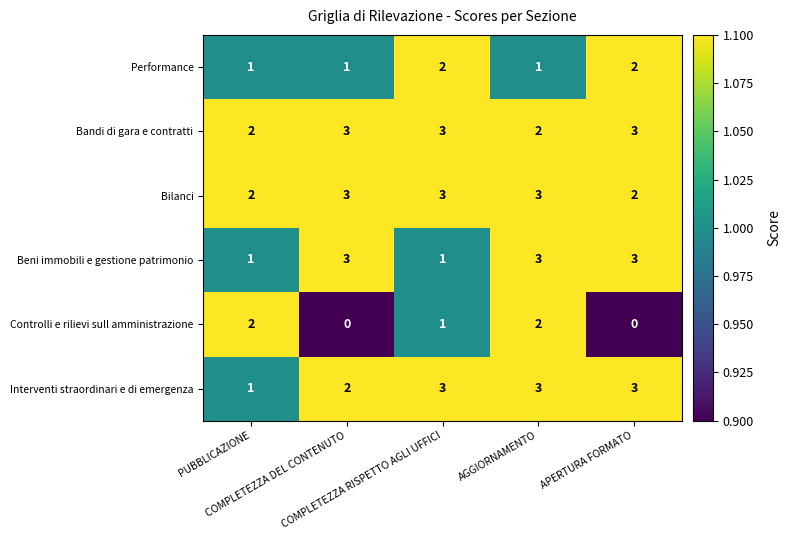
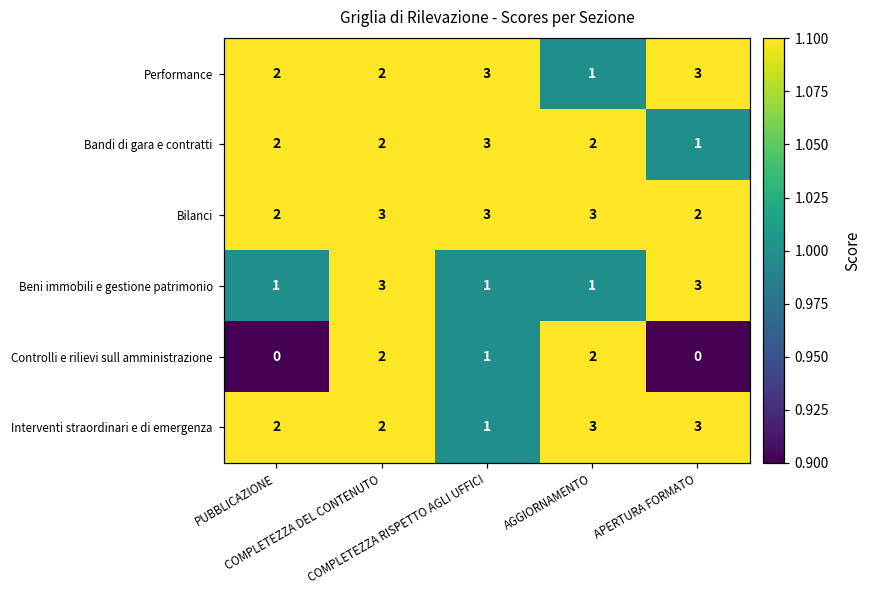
  {
    "Performance": {
-     "PUBBLICAZIONE": 1,
-     "COMPLETEZZA DEL CONTENUTO": 1,
-     "COMPLETEZZA RISPETTO AGLI UFFICI": 2,
+     "PUBBLICAZIONE": 2,
+     "COMPLETEZZA DEL CONTENUTO": 2,
+     "COMPLETEZZA RISPETTO AGLI UFFICI": 3,
      "AGGIORNAMENTO": 1,
-     "APERTURA FORMATO": 2
+     "APERTURA FORMATO": 3
    },
    "Bandi di gara e contratti": {
      "PUBBLICAZIONE": 2,
-     "COMPLETEZZA DEL CONTENUTO": 3,
+     "COMPLETEZZA DEL CONTENUTO": 2,
      "COMPLETEZZA RISPETTO AGLI UFFICI": 3,
      "AGGIORNAMENTO": 2,
-     "APERTURA FORMATO": 3
+     "APERTURA FORMATO": 1
    },
    "Bilanci": {
      "PUBBLICAZIONE": 2,
      "COMPLETEZZA DEL CONTENUTO": 3,
      "COMPLETEZZA RISPETTO AGLI UFFICI": 3,
      "AGGIORNAMENTO": 3,
      "APERTURA FORMATO": 2
    },
    "Beni immobili e gestione patrimonio": {
      "PUBBLICAZIONE": 1,
      "COMPLETEZZA DEL CONTENUTO": 3,
      "COMPLETEZZA RISPETTO AGLI UFFICI": 1,
-     "AGGIORNAMENTO": 3,
+     "AGGIORNAMENTO": 1,
      "APERTURA FORMATO": 3
    },
    "Controlli e rilievi sull amministrazione": {
-     "PUBBLICAZIONE": 2,
-     "COMPLETEZZA DEL CONTENUTO": 0,
+     "PUBBLICAZIONE": 0,
+     "COMPLETEZZA DEL CONTENUTO": 2,
      "COMPLETEZZA RISPETTO AGLI UFFICI": 1,
      "AGGIORNAMENTO": 2,
      "APERTURA FORMATO": 0
    },
    "Interventi straordinari e di emergenza": {
-     "PUBBLICAZIONE": 1,
+     "PUBBLICAZIONE": 2,
      "COMPLETEZZA DEL CONTENUTO": 2,
-     "COMPLETEZZA RISPETTO AGLI UFFICI": 3,
+     "COMPLETEZZA RISPETTO AGLI UFFICI": 1,
      "AGGIORNAMENTO": 3,
      "APERTURA FORMATO": 3
    }
  }
